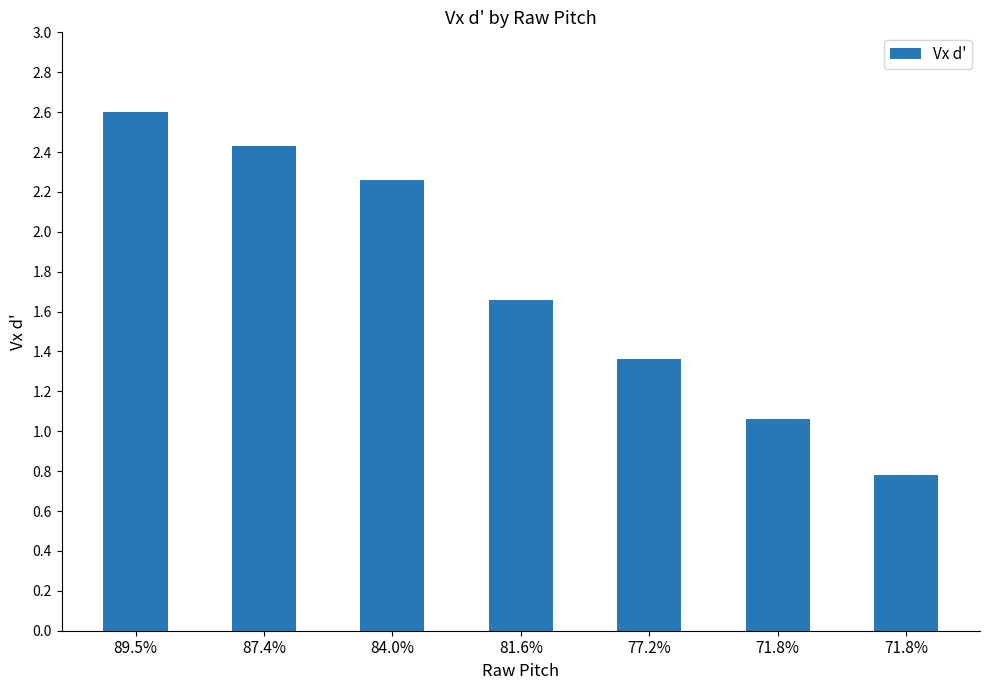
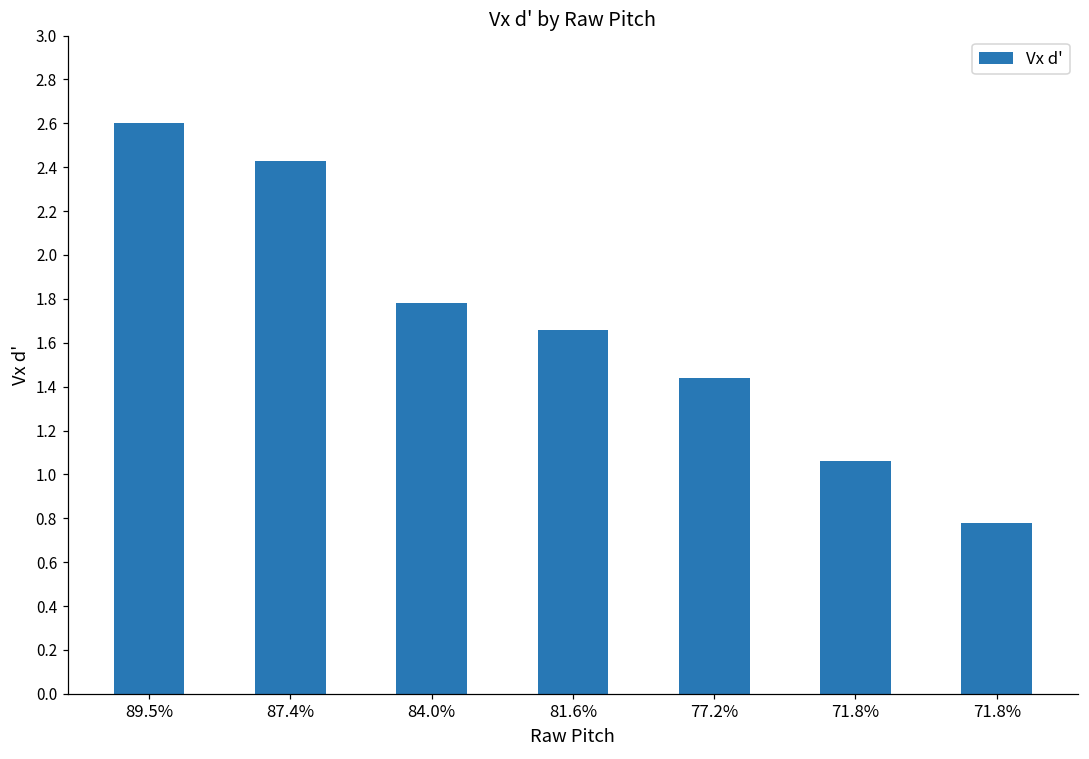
  {
    "89.5%": 2.60,
    "87.4%": 2.43,
-   "84.0%": 2.26,
+   "84.0%": 1.78,
    "81.6%": 1.66,
-   "77.2%": 1.36
+   "77.2%": 1.44
  }
